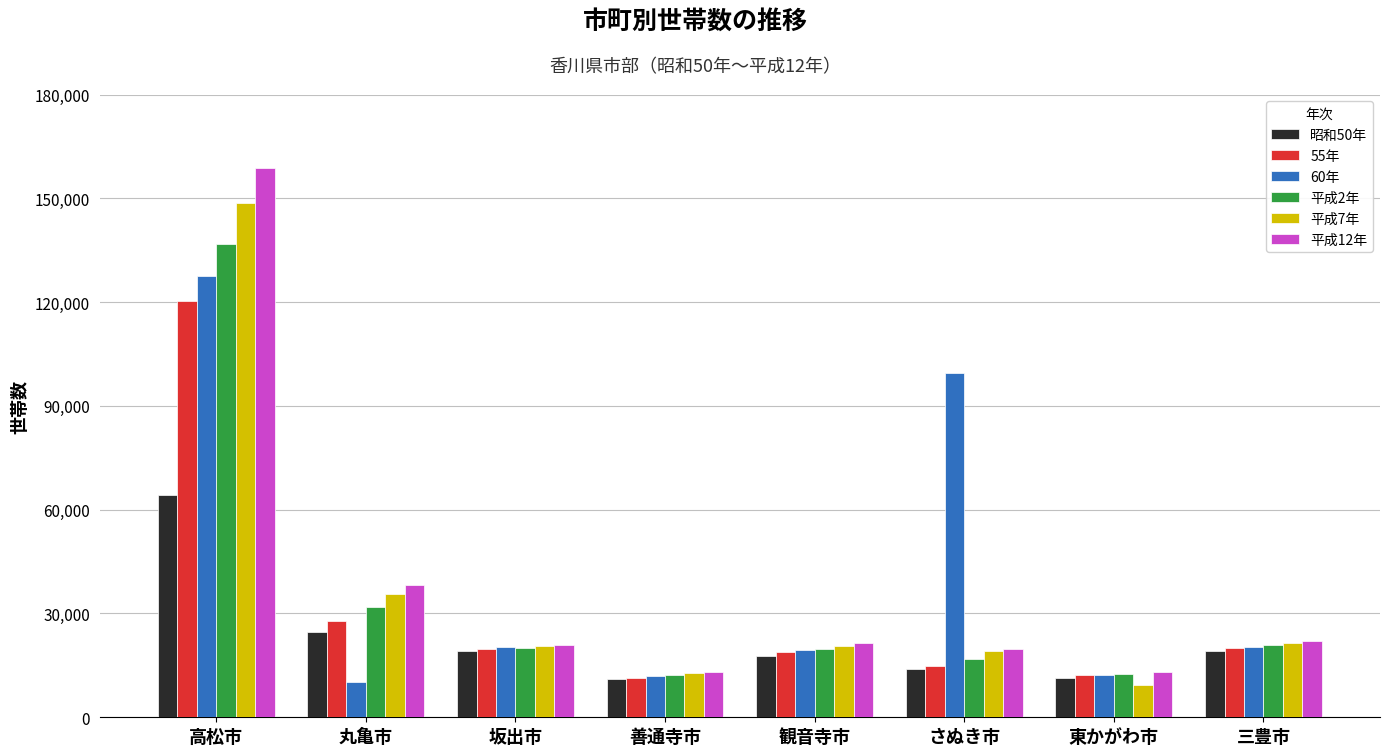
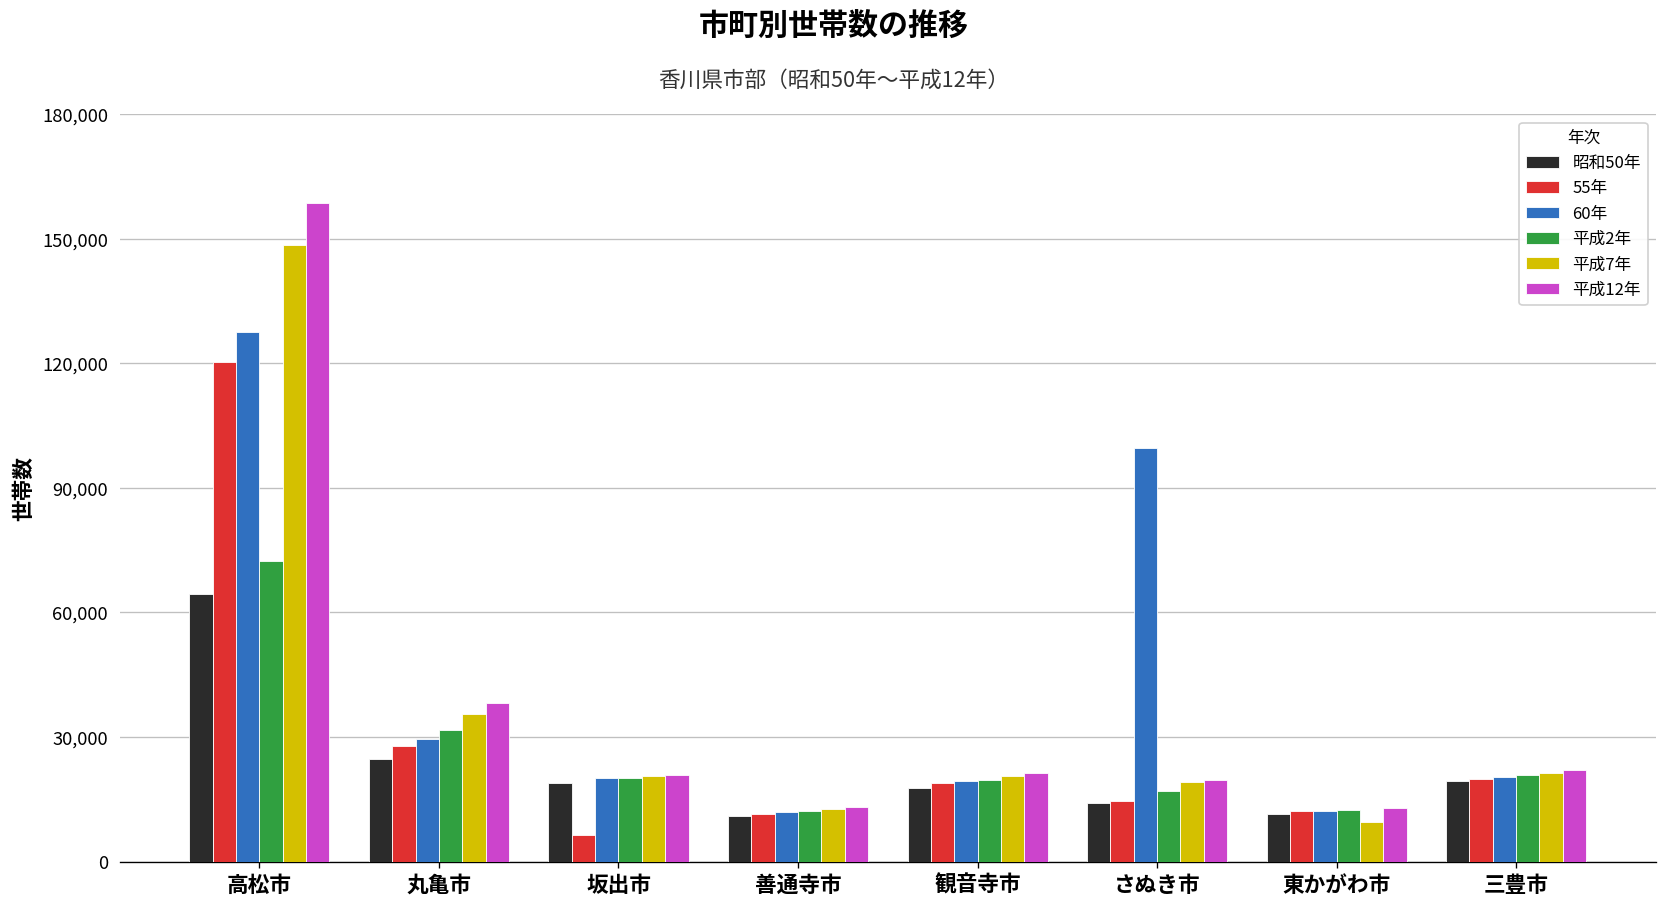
  {
    "昭和50年": {
      "高松市": "64,000",
      "丸亀市": "25,000",
      "坂出市": "19,000",
      "善通寺市": "11,000",
      "観音寺市": "18,000",
      "さぬき市": "14,000",
      "東かがわ市": "11,000",
      "三豊市": "19,000"
    },
    "55年": {
      "高松市": "120,000",
      "丸亀市": "28,000",
-     "坂出市": "20,000",
+     "坂出市": "6,000",
      "善通寺市": "11,000",
      "観音寺市": "19,000",
      "さぬき市": "15,000",
      "東かがわ市": "12,000",
      "三豊市": "20,000"
    },
    "60年": {
      "高松市": "128,000",
-     "丸亀市": "10,000",
+     "丸亀市": "30,000",
      "坂出市": "20,000",
      "善通寺市": "12,000",
      "観音寺市": "19,000",
      "さぬき市": "100,000",
      "東かがわ市": "12,000",
      "三豊市": "20,000"
    },
    "平成2年": {
-     "高松市": "137,000",
+     "高松市": "72,000",
      "丸亀市": "32,000",
      "坂出市": "20,000",
      "善通寺市": "12,000",
      "観音寺市": "20,000",
      "さぬき市": "17,000",
      "東かがわ市": "12,000",
      "三豊市": "21,000"
    },
    "平成7年": {
      "高松市": "149,000",
      "丸亀市": "36,000",
      "坂出市": "20,000",
      "善通寺市": "13,000",
      "観音寺市": "20,000",
      "さぬき市": "19,000",
      "東かがわ市": "9,000",
      "三豊市": "21,000"
    },
    "平成12年": {
      "高松市": "159,000",
      "丸亀市": "38,000",
      "坂出市": "21,000",
      "善通寺市": "13,000",
      "観音寺市": "21,000",
      "さぬき市": "20,000",
      "東かがわ市": "13,000",
      "三豊市": "22,000"
    }
  }
